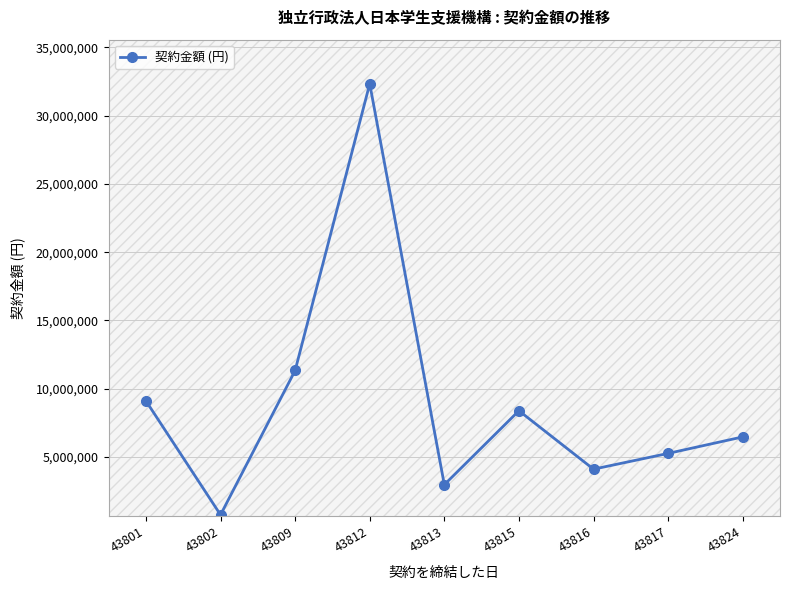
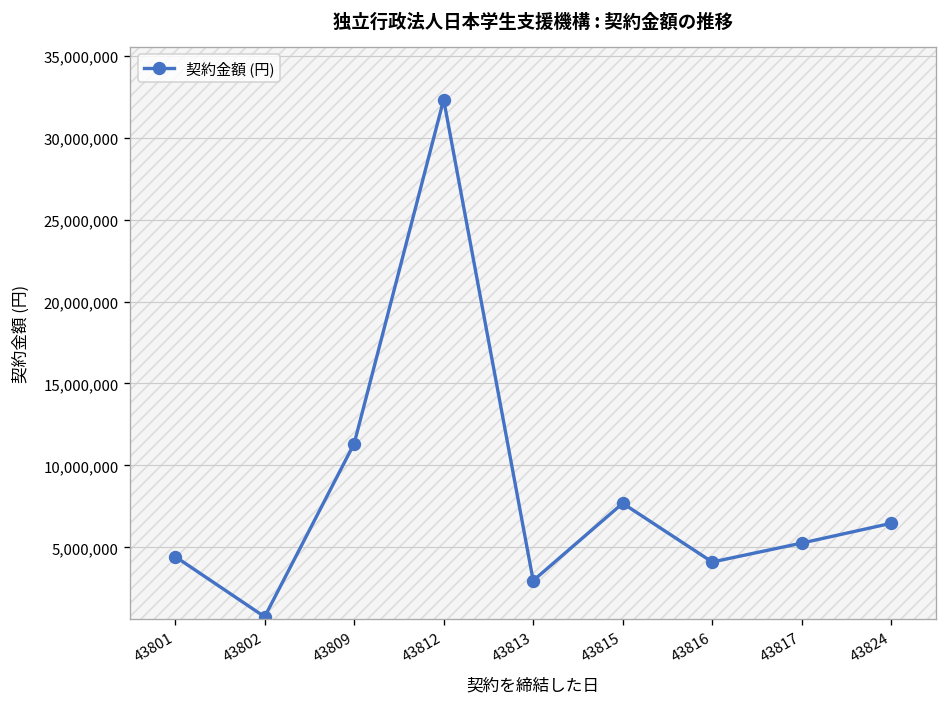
  {
-   "43801": "9,100,000",
+   "43801": "4,400,000",
    "43802": "800,000",
    "43809": "11,300,000",
    "43812": "32,300,000",
    "43813": "3,000,000",
-   "43815": "8,400,000",
+   "43815": "7,700,000",
    "43816": "4,100,000",
    "43817": "5,300,000",
    "43824": "6,500,000"
  }
